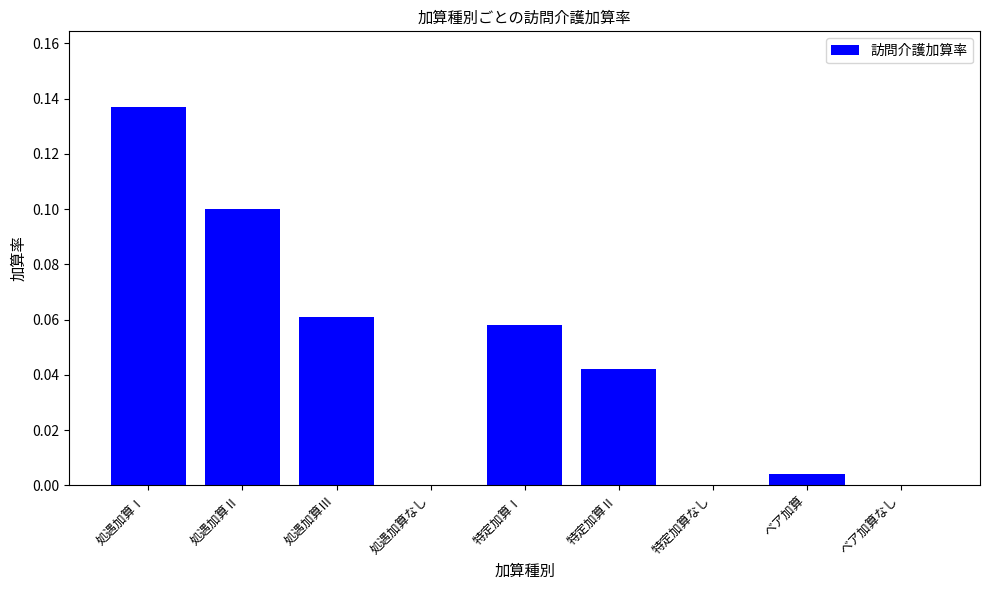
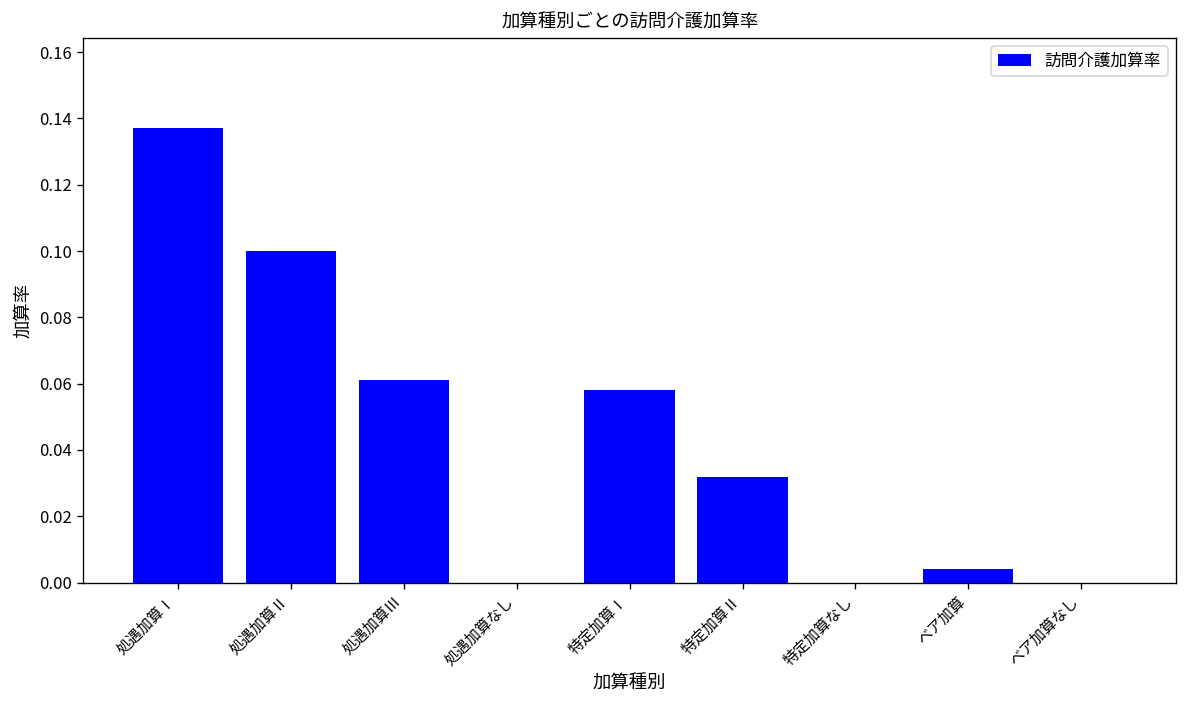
  {
    "処遇加算Ⅰ": 0.137,
    "処遇加算Ⅱ": 0.100,
    "処遇加算Ⅲ": 0.061,
    "処遇加算なし": 0.000,
    "特定加算Ⅰ": 0.058,
-   "特定加算Ⅱ": 0.042,
+   "特定加算Ⅱ": 0.032,
    "特定加算なし": 0.000,
    "ベア加算": 0.004,
    "ベア加算なし": 0.000
  }
